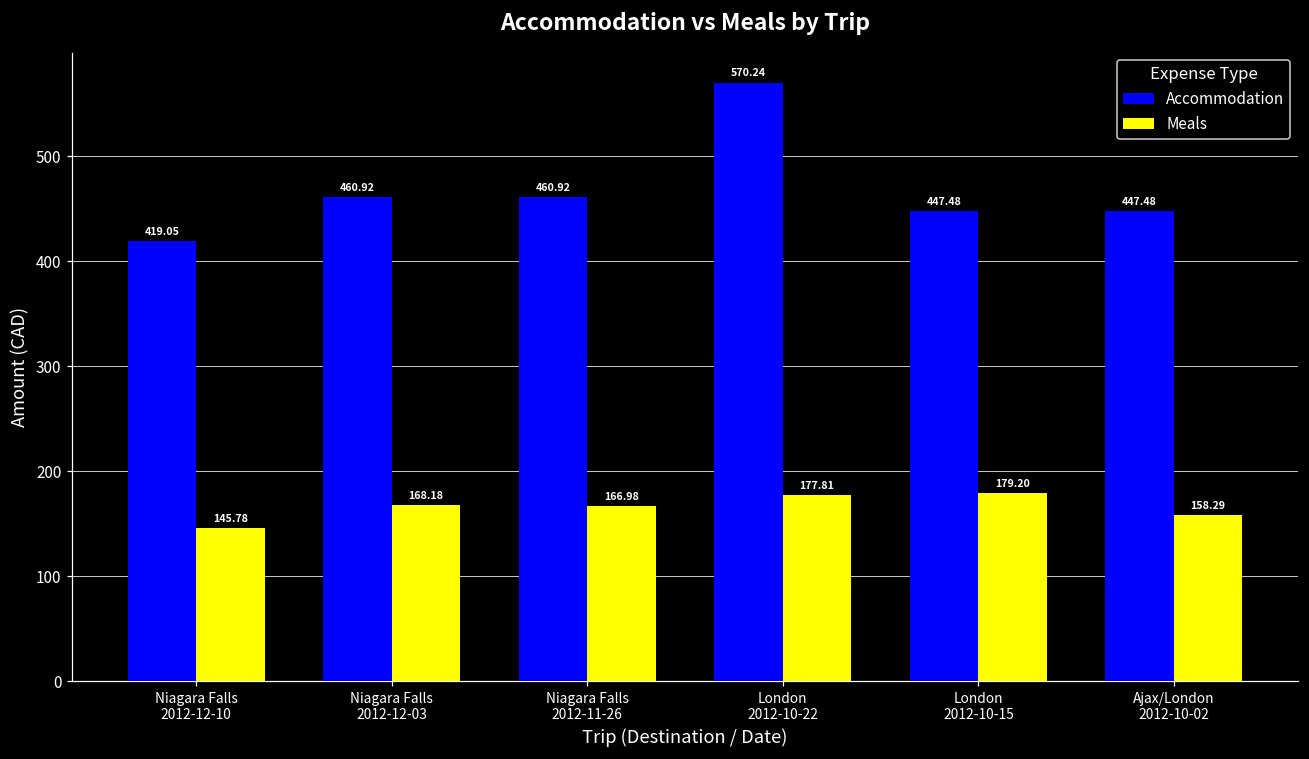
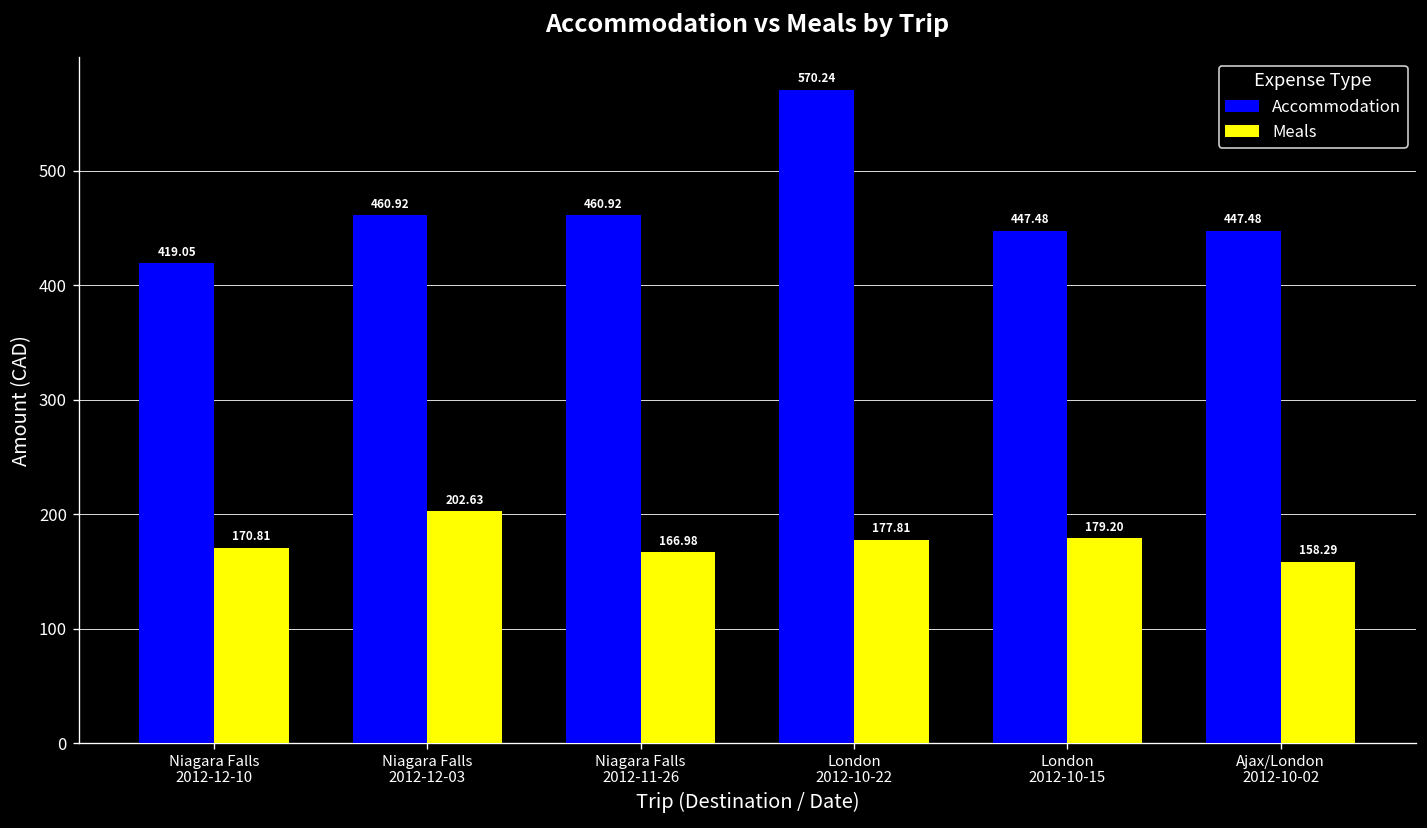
  {
    "Accommodation": {
      "Niagara Falls 2012-12-10": 419.05,
      "Niagara Falls 2012-12-03": 460.92,
      "Niagara Falls 2012-11-26": 460.92,
      "London 2012-10-22": 570.24,
      "London 2012-10-15": 447.48,
      "Ajax/London 2012-10-02": 447.48
    },
    "Meals": {
-     "Niagara Falls 2012-12-10": 145.78,
-     "Niagara Falls 2012-12-03": 168.18,
+     "Niagara Falls 2012-12-10": 170.81,
+     "Niagara Falls 2012-12-03": 202.63,
      "Niagara Falls 2012-11-26": 166.98,
      "London 2012-10-22": 177.81,
      "London 2012-10-15": 179.20,
      "Ajax/London 2012-10-02": 158.29
    }
  }
